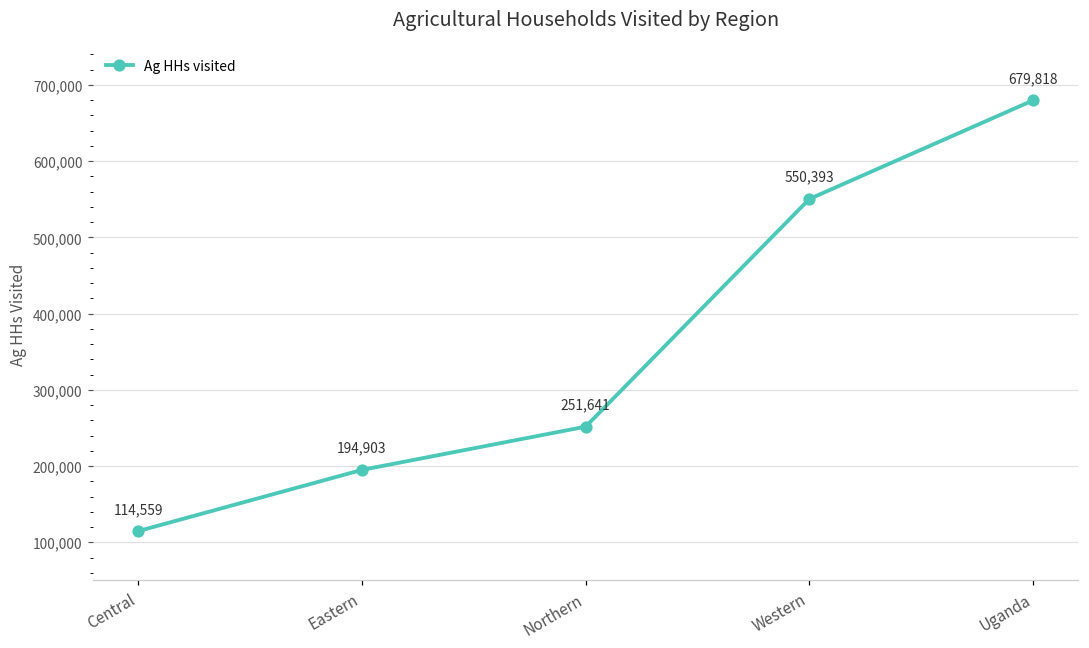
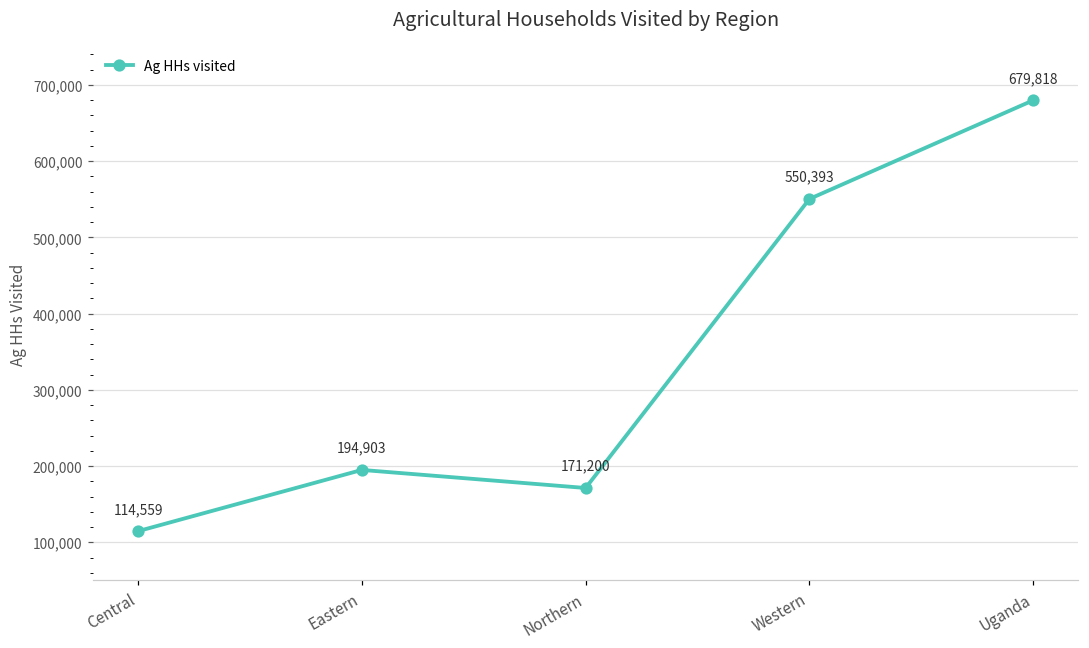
  {
    "Central": "114,559",
    "Eastern": "194,903",
-   "Northern": "251,641",
+   "Northern": "171,200",
    "Western": "550,393",
    "Uganda": "679,818"
  }
